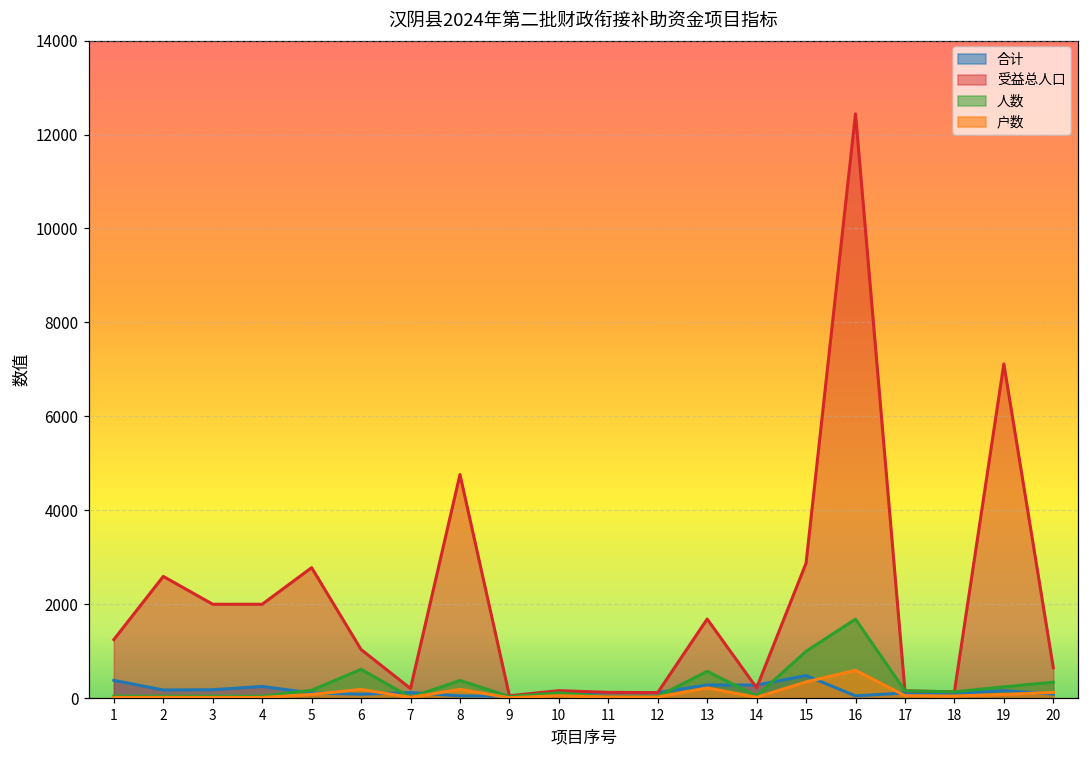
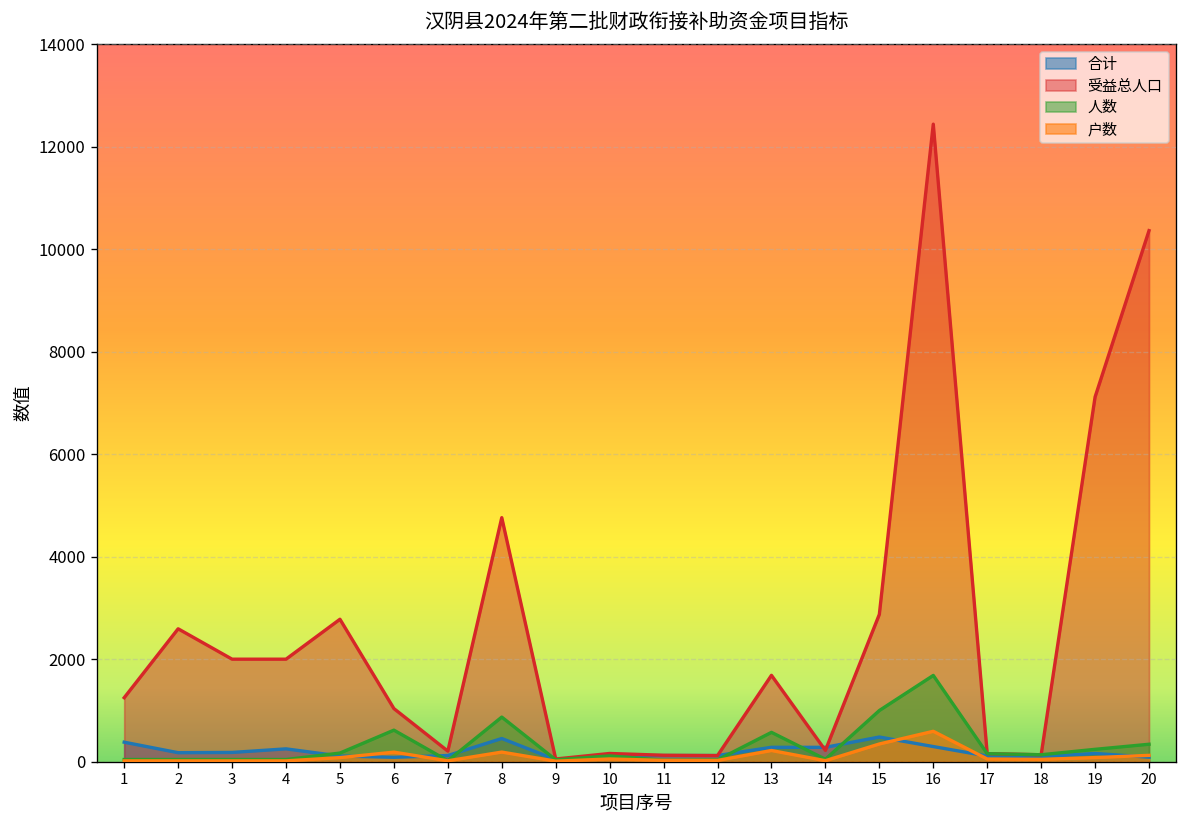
  {
    "合计": {
      "1": 400,
      "2": 200,
      "3": 200,
      "4": 300,
      "6": 100,
      "7": 100,
-     "8": 100,
+     "8": 500,
      "13": 300,
      "15": 500,
-     "16": 100,
+     "16": 300,
      "19": 200
    },
    "受益总人口": {
      "1": 1200,
      "2": 2600,
      "3": 2000,
      "4": 2000,
      "5": 2800,
      "6": 1000,
      "7": 200,
      "8": 4800,
      "13": 1700,
      "15": 2900,
      "16": 12400,
      "19": 7100,
-     "20": 700
+     "20": 10400
    },
    "人数": {
      "6": 600,
-     "8": 400,
+     "8": 900,
      "13": 600,
      "15": 1000,
      "16": 1700,
      "19": 200,
      "20": 300
    },
    "户数": {
      "6": 200,
      "8": 200,
      "10": 100,
      "13": 200,
      "15": 300,
      "16": 600,
      "19": 100
    }
  }
